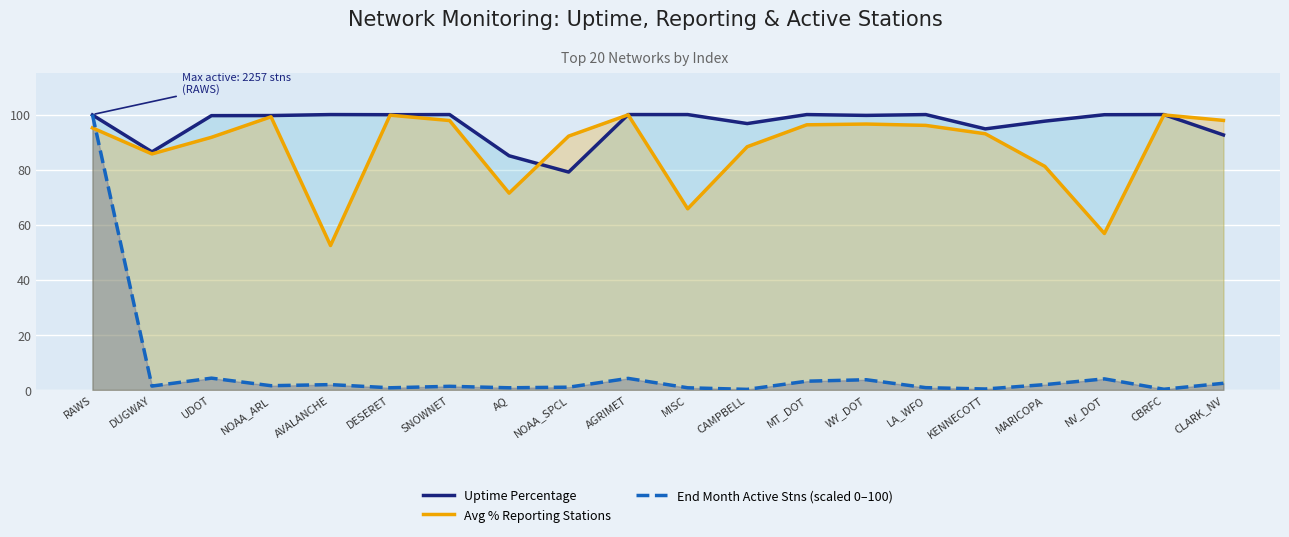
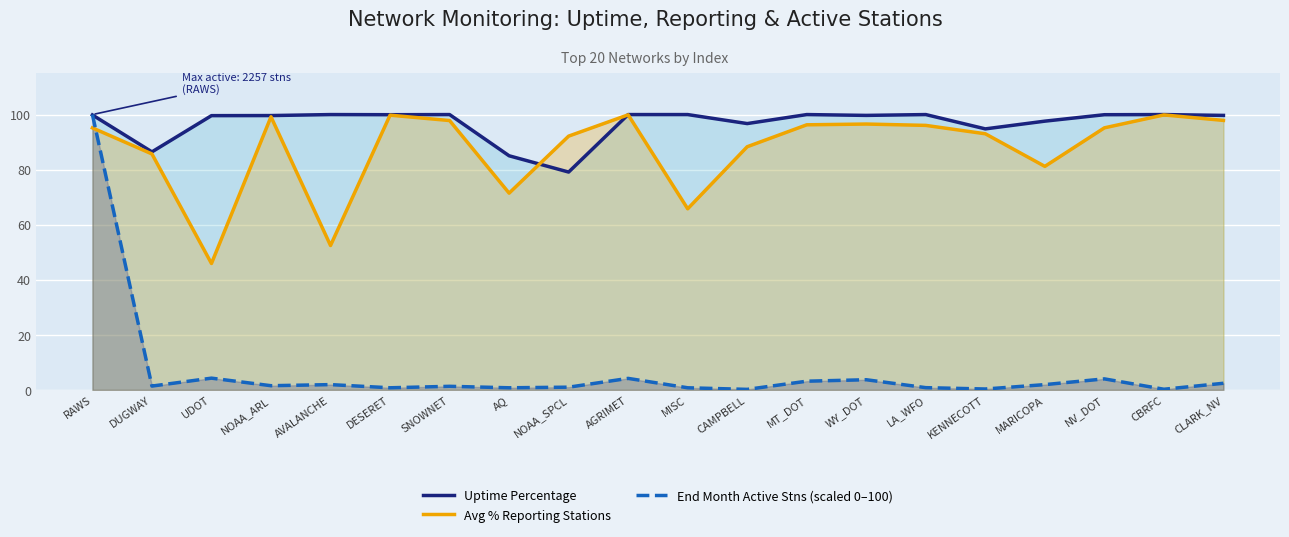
  {
    "Uptime Percentage": {
      "AVALANCHE": 100,
      "SNOWNET": 100,
      "AQ": 85,
      "NOAA_SPCL": 79,
      "MISC": 100,
      "CAMPBELL": 97,
      "MT_DOT": 100,
      "WY_DOT": 100,
      "LA_WFO": 100,
      "KENNECOTT": 95,
      "MARICOPA": 98,
      "NV_DOT": 100,
-     "CLARK_NV": 93
+     "CLARK_NV": 100
    },
    "Avg % Reporting Stations": {
      "RAWS": 95,
-     "UDOT": 92,
+     "UDOT": 46,
      "AVALANCHE": 52,
      "SNOWNET": 98,
      "AQ": 71,
      "NOAA_SPCL": 92,
      "MISC": 66,
      "CAMPBELL": 88,
      "MT_DOT": 96,
      "WY_DOT": 97,
      "LA_WFO": 96,
      "KENNECOTT": 93,
      "MARICOPA": 81,
-     "NV_DOT": 57,
+     "NV_DOT": 95,
      "CLARK_NV": 98
    }
  }
